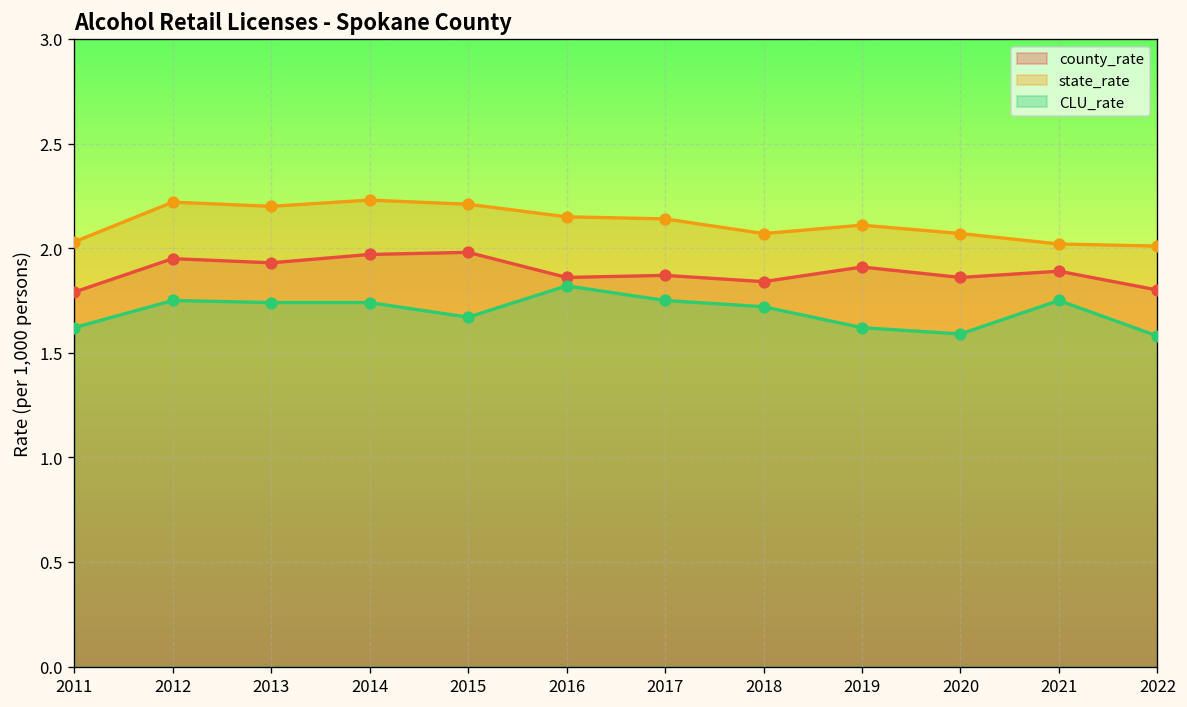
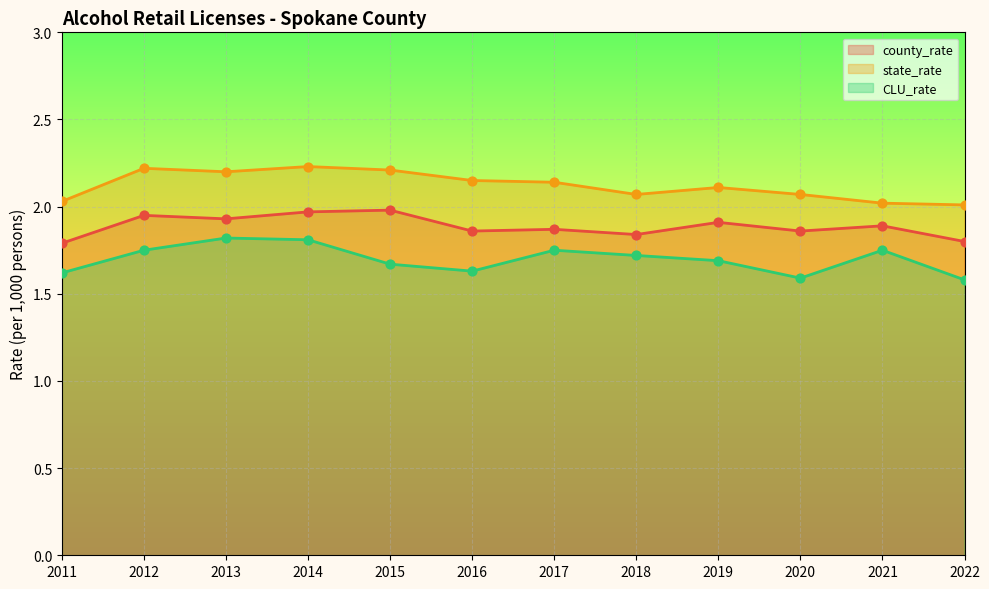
  {
    "CLU_rate": {
      "2011": 1.62,
      "2012": 1.75,
-     "2013": 1.74,
-     "2014": 1.74,
+     "2013": 1.82,
+     "2014": 1.81,
      "2015": 1.67,
-     "2016": 1.82,
+     "2016": 1.63,
      "2017": 1.75,
      "2018": 1.72,
-     "2019": 1.62,
+     "2019": 1.69,
      "2020": 1.59,
      "2021": 1.75,
      "2022": 1.58
    }
  }
